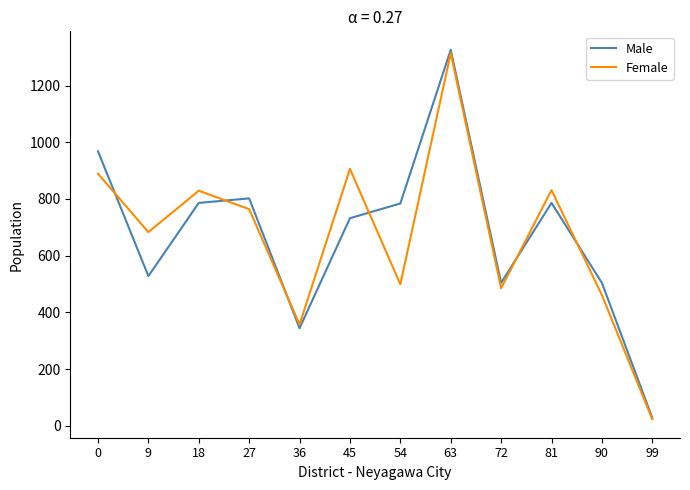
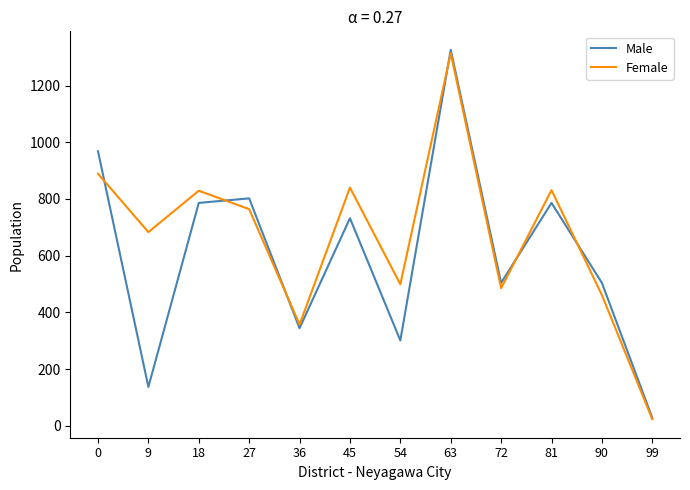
  {
    "Male": {
      "0": 970,
-     "9": 530,
+     "9": 140,
      "18": 790,
      "27": 800,
      "36": 340,
      "45": 730,
-     "54": 780,
+     "54": 300,
      "63": 1330,
      "72": 500,
      "81": 790,
      "90": 500
    },
    "Female": {
      "0": 890,
      "9": 680,
      "18": 830,
      "27": 760,
      "36": 360,
-     "45": 910,
+     "45": 840,
      "54": 500,
      "63": 1310,
      "72": 490,
      "81": 830,
      "90": 460
    }
  }
